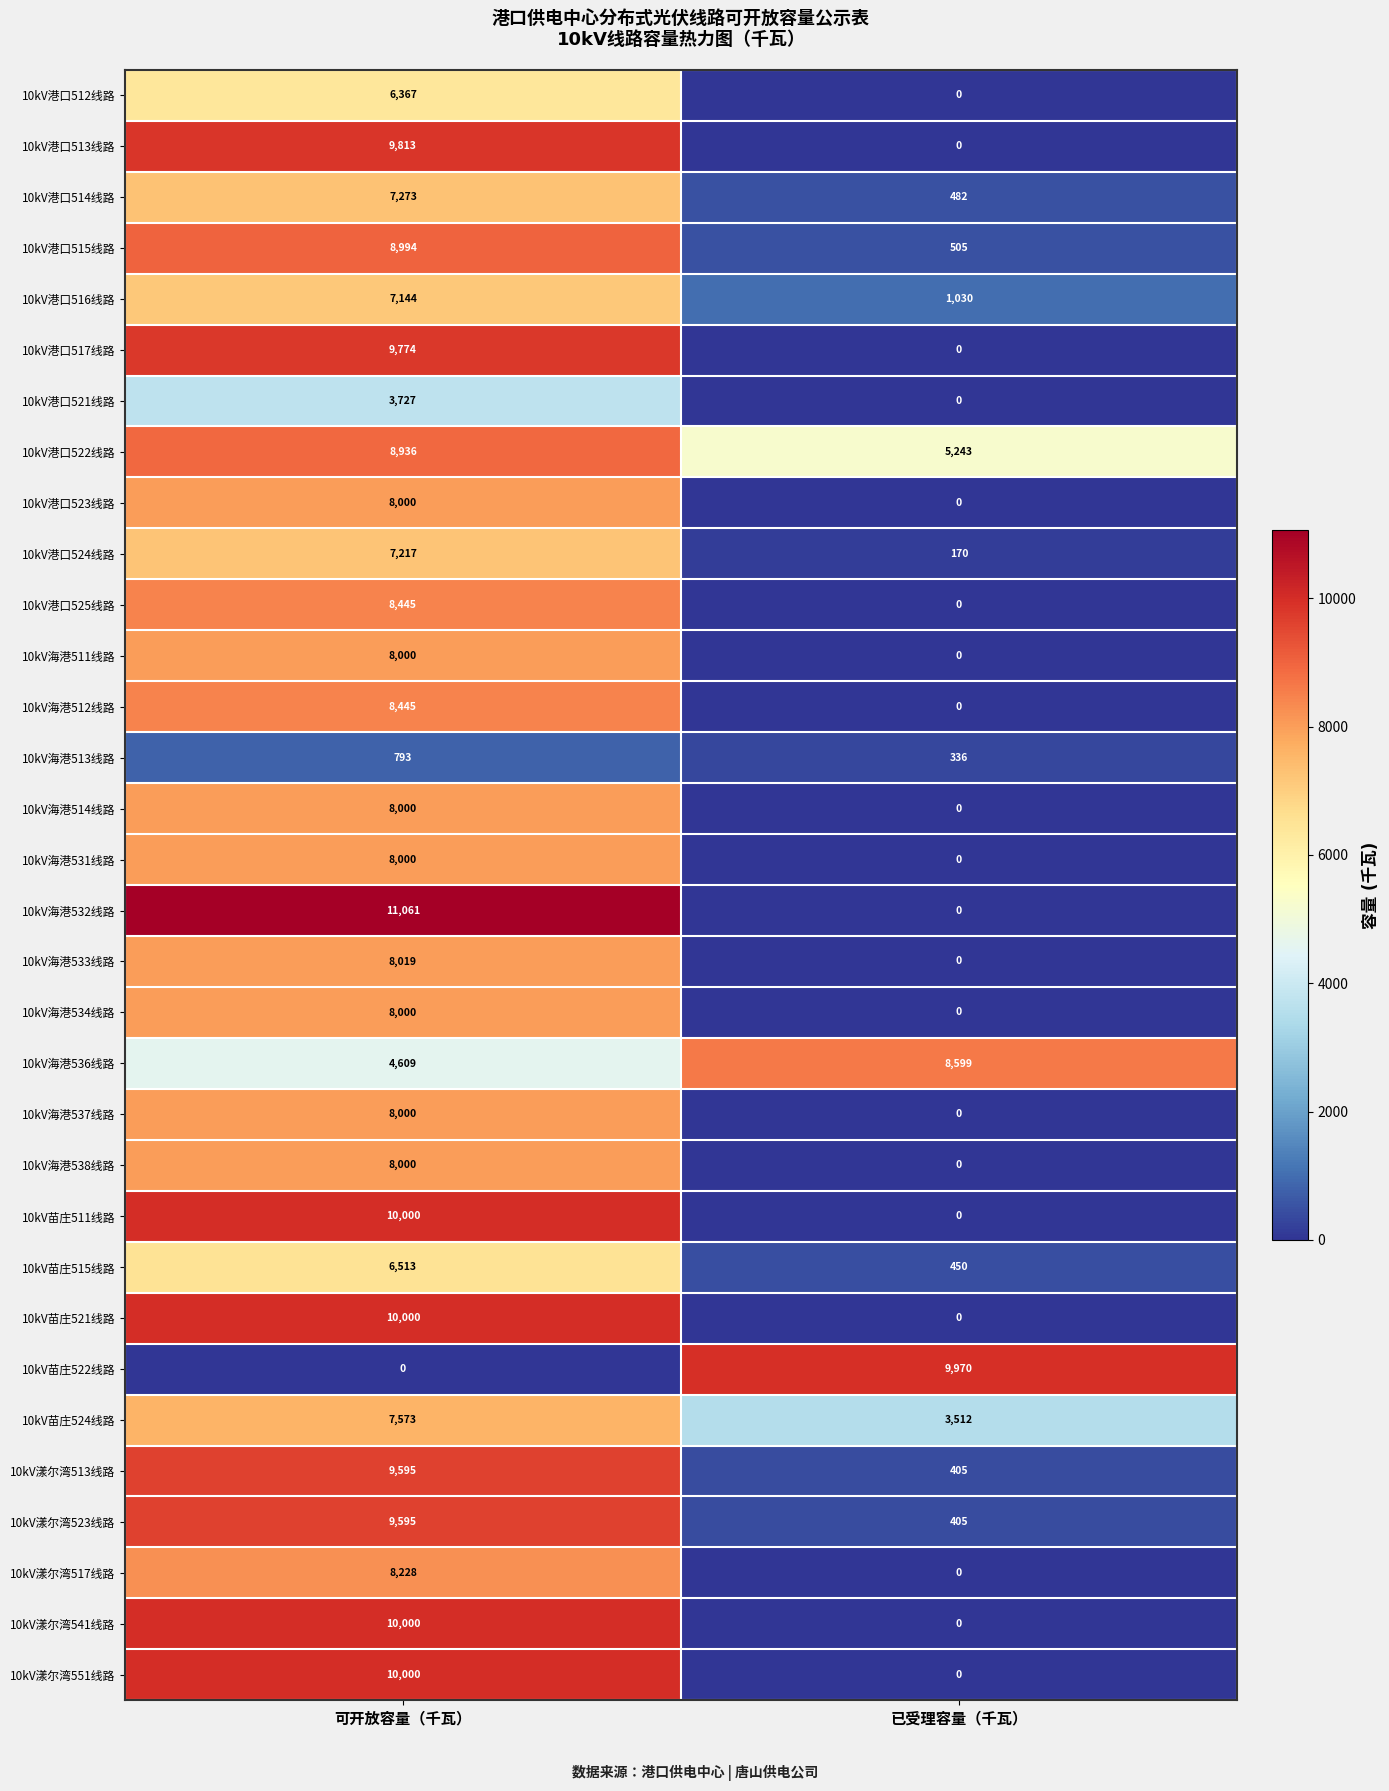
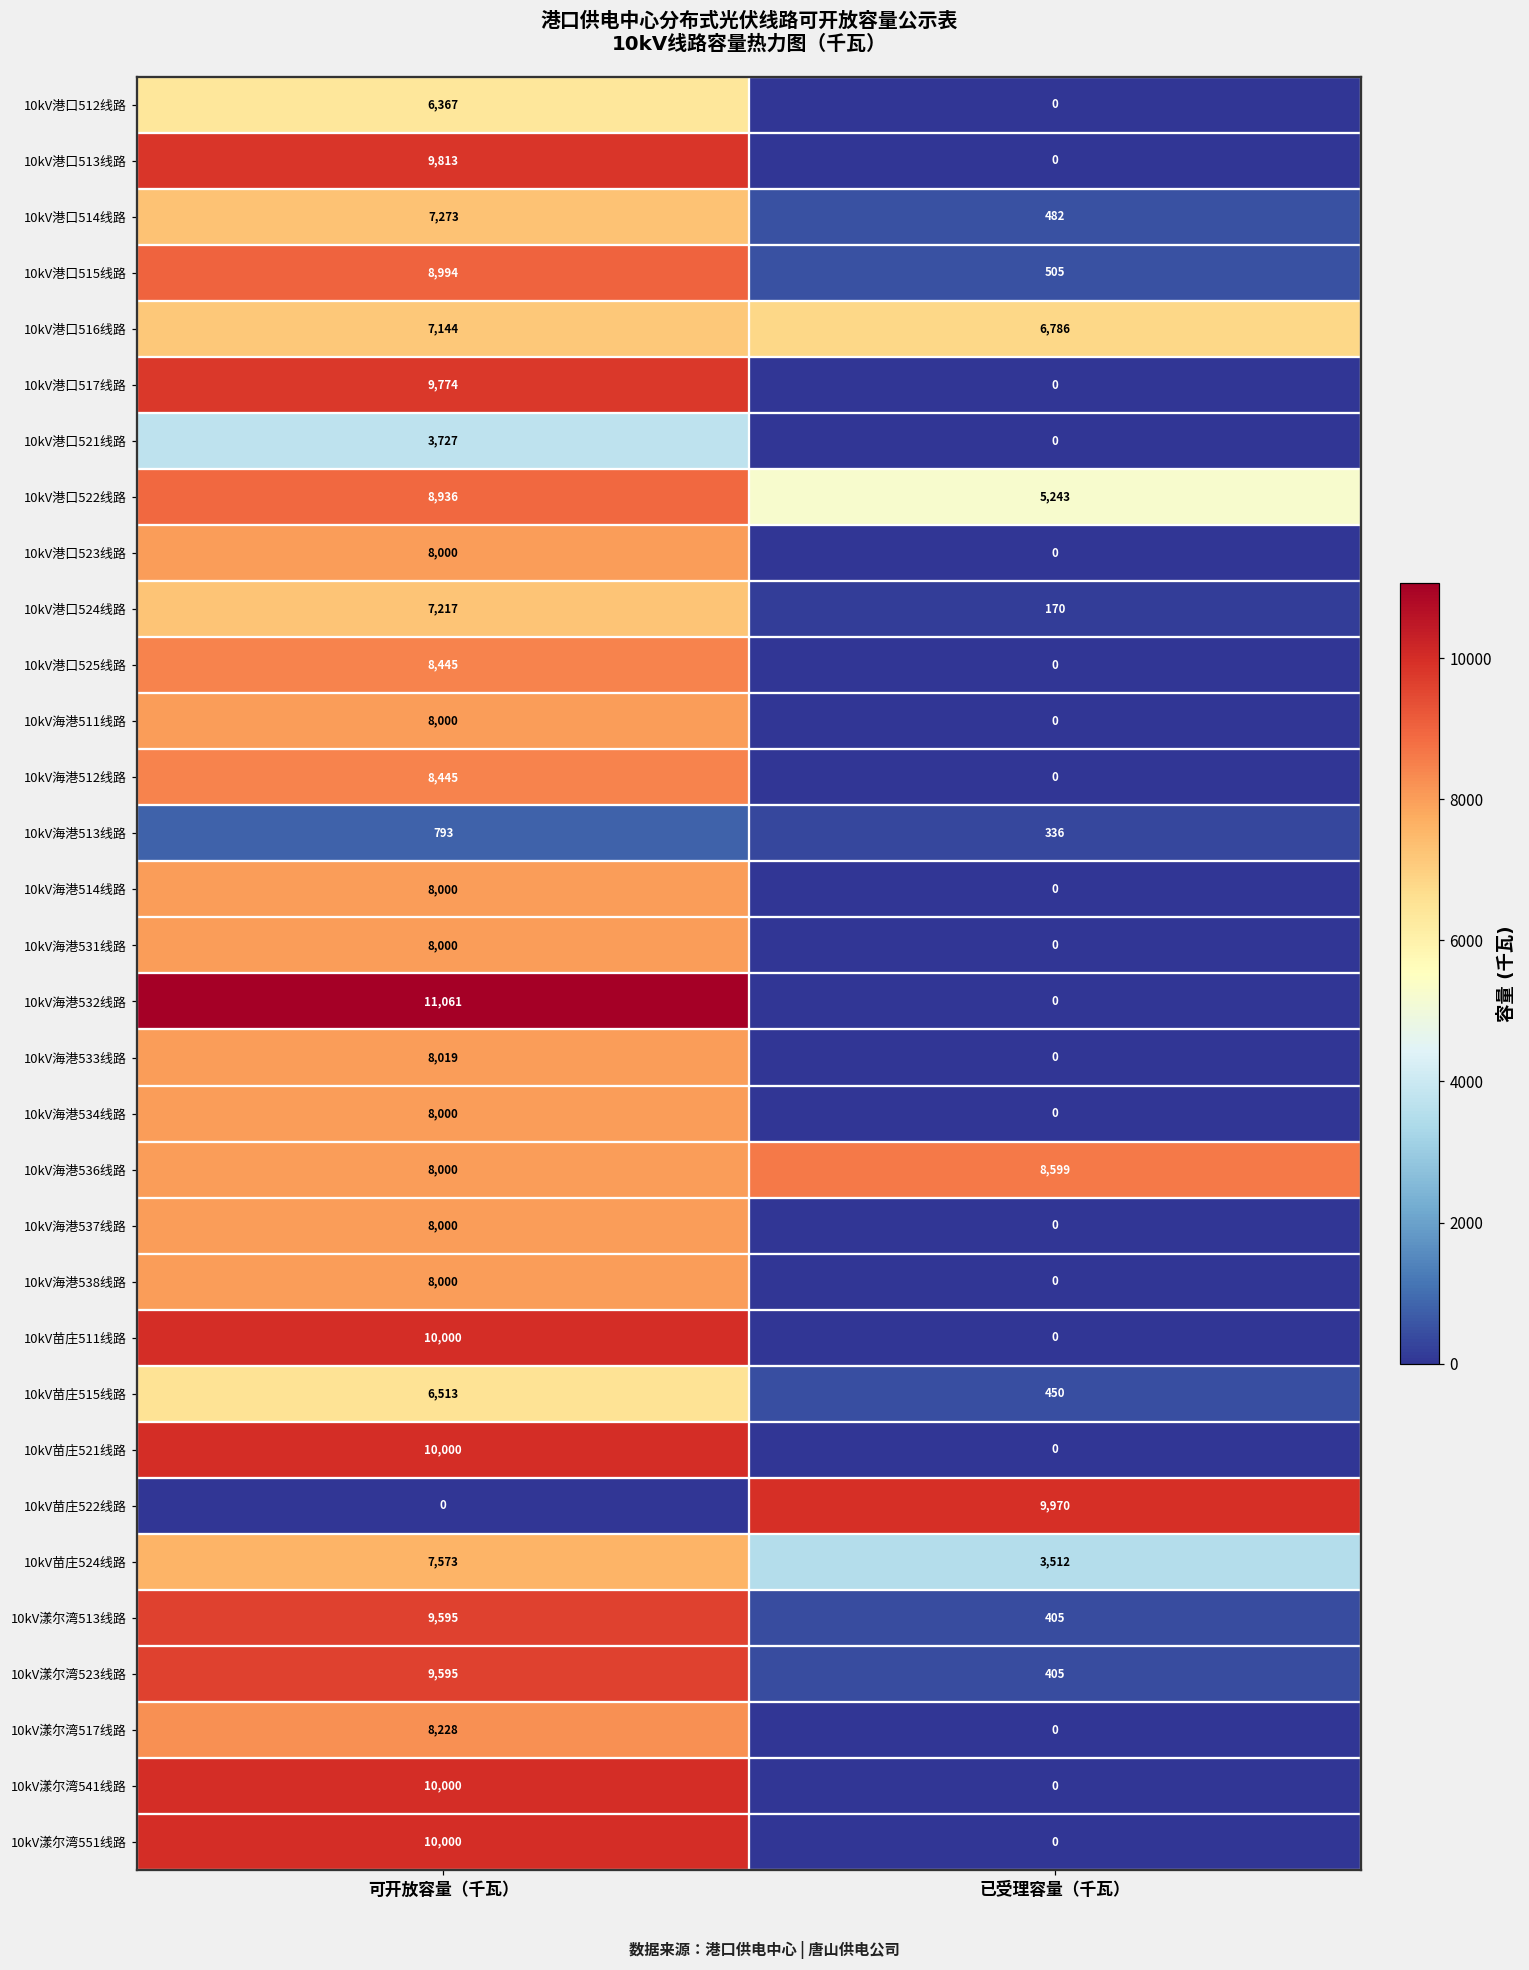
  {
    "10kV港口512线路": {
      "可开放容量（千瓦）": "6,367",
      "已受理容量（千瓦）": "0"
    },
    "10kV港口513线路": {
      "可开放容量（千瓦）": "9,813",
      "已受理容量（千瓦）": "0"
    },
    "10kV港口514线路": {
      "可开放容量（千瓦）": "7,273",
      "已受理容量（千瓦）": "482"
    },
    "10kV港口515线路": {
      "可开放容量（千瓦）": "8,994",
      "已受理容量（千瓦）": "505"
    },
    "10kV港口516线路": {
      "可开放容量（千瓦）": "7,144",
-     "已受理容量（千瓦）": "1,030"
+     "已受理容量（千瓦）": "6,786"
    },
    "10kV港口517线路": {
      "可开放容量（千瓦）": "9,774",
      "已受理容量（千瓦）": "0"
    },
    "10kV港口521线路": {
      "可开放容量（千瓦）": "3,727",
      "已受理容量（千瓦）": "0"
    },
    "10kV港口522线路": {
      "可开放容量（千瓦）": "8,936",
      "已受理容量（千瓦）": "5,243"
    },
    "10kV港口523线路": {
      "可开放容量（千瓦）": "8,000",
      "已受理容量（千瓦）": "0"
    },
    "10kV港口524线路": {
      "可开放容量（千瓦）": "7,217",
      "已受理容量（千瓦）": "170"
    },
    "10kV港口525线路": {
      "可开放容量（千瓦）": "8,445",
      "已受理容量（千瓦）": "0"
    },
    "10kV海港511线路": {
      "可开放容量（千瓦）": "8,000",
      "已受理容量（千瓦）": "0"
    },
    "10kV海港512线路": {
      "可开放容量（千瓦）": "8,445",
      "已受理容量（千瓦）": "0"
    },
    "10kV海港513线路": {
      "可开放容量（千瓦）": "793",
      "已受理容量（千瓦）": "336"
    },
    "10kV海港514线路": {
      "可开放容量（千瓦）": "8,000",
      "已受理容量（千瓦）": "0"
    },
    "10kV海港531线路": {
      "可开放容量（千瓦）": "8,000",
      "已受理容量（千瓦）": "0"
    },
    "10kV海港532线路": {
      "可开放容量（千瓦）": "11,061",
      "已受理容量（千瓦）": "0"
    },
    "10kV海港533线路": {
      "可开放容量（千瓦）": "8,019",
      "已受理容量（千瓦）": "0"
    },
    "10kV海港534线路": {
      "可开放容量（千瓦）": "8,000",
      "已受理容量（千瓦）": "0"
    },
    "10kV海港536线路": {
-     "可开放容量（千瓦）": "4,609",
+     "可开放容量（千瓦）": "8,000",
      "已受理容量（千瓦）": "8,599"
    },
    "10kV海港537线路": {
      "可开放容量（千瓦）": "8,000",
      "已受理容量（千瓦）": "0"
    },
    "10kV海港538线路": {
      "可开放容量（千瓦）": "8,000",
      "已受理容量（千瓦）": "0"
    },
    "10kV苗庄511线路": {
      "可开放容量（千瓦）": "10,000",
      "已受理容量（千瓦）": "0"
    },
    "10kV苗庄515线路": {
      "可开放容量（千瓦）": "6,513",
      "已受理容量（千瓦）": "450"
    },
    "10kV苗庄521线路": {
      "可开放容量（千瓦）": "10,000",
      "已受理容量（千瓦）": "0"
    },
    "10kV苗庄522线路": {
      "可开放容量（千瓦）": "0",
      "已受理容量（千瓦）": "9,970"
    },
    "10kV苗庄524线路": {
      "可开放容量（千瓦）": "7,573",
      "已受理容量（千瓦）": "3,512"
    },
    "10kV漾尔湾513线路": {
      "可开放容量（千瓦）": "9,595",
      "已受理容量（千瓦）": "405"
    },
    "10kV漾尔湾523线路": {
      "可开放容量（千瓦）": "9,595",
      "已受理容量（千瓦）": "405"
    },
    "10kV漾尔湾517线路": {
      "可开放容量（千瓦）": "8,228",
      "已受理容量（千瓦）": "0"
    },
    "10kV漾尔湾541线路": {
      "可开放容量（千瓦）": "10,000",
      "已受理容量（千瓦）": "0"
    },
    "10kV漾尔湾551线路": {
      "可开放容量（千瓦）": "10,000",
      "已受理容量（千瓦）": "0"
    }
  }
